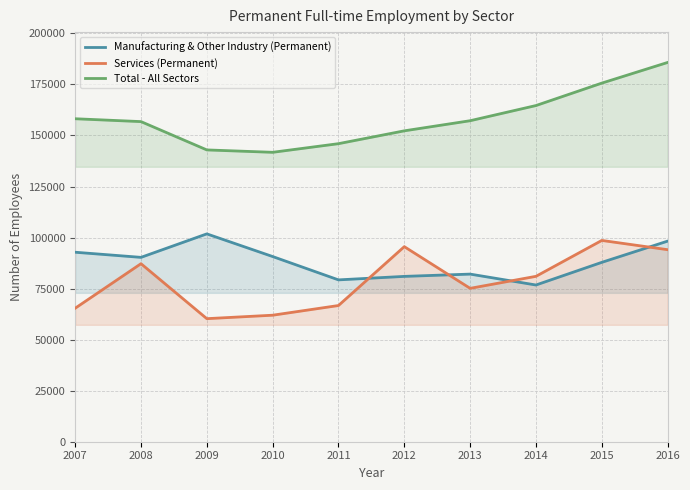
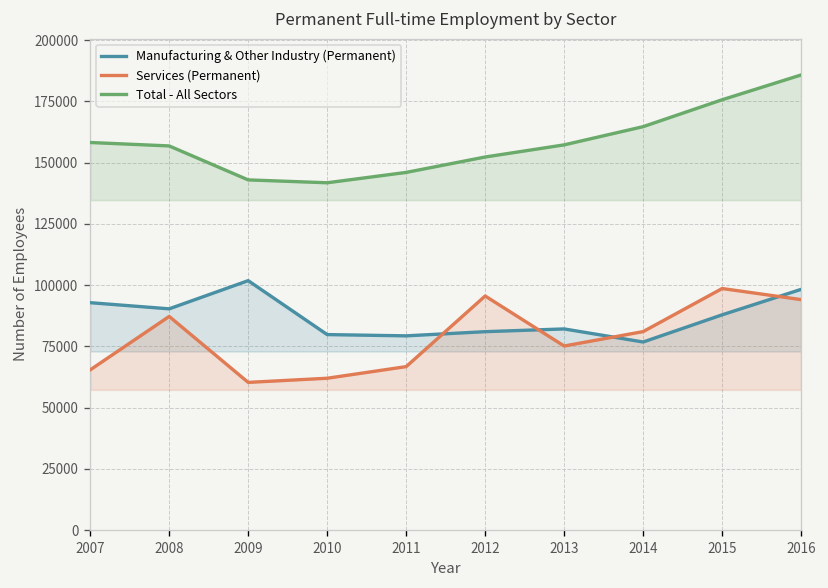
  {
    "Manufacturing & Other Industry (Permanent)": {
      "2007": 93000,
      "2008": 90000,
      "2009": 102000,
-     "2010": 91000,
+     "2010": 80000,
      "2011": 79000,
      "2012": 81000,
      "2013": 82000,
      "2014": 77000,
      "2015": 88000,
      "2016": 98000
    },
    "Services (Permanent)": {
      "2007": 65000,
      "2008": 87000,
      "2009": 60000,
      "2010": 62000,
      "2011": 67000,
      "2012": 96000,
      "2013": 75000,
      "2014": 81000,
      "2015": 99000,
      "2016": 94000
    },
    "Total - All Sectors": {
      "2007": 158000,
      "2008": 157000,
      "2009": 143000,
      "2010": 142000,
      "2011": 146000,
      "2012": 152000,
      "2013": 157000,
      "2014": 165000,
      "2015": 176000,
      "2016": 186000
    }
  }
